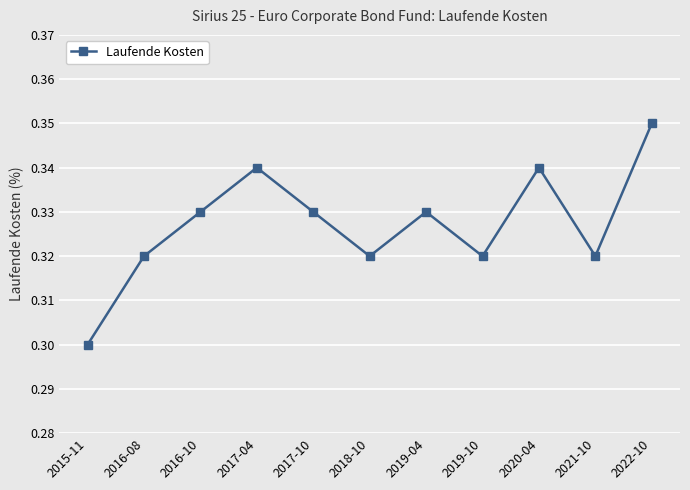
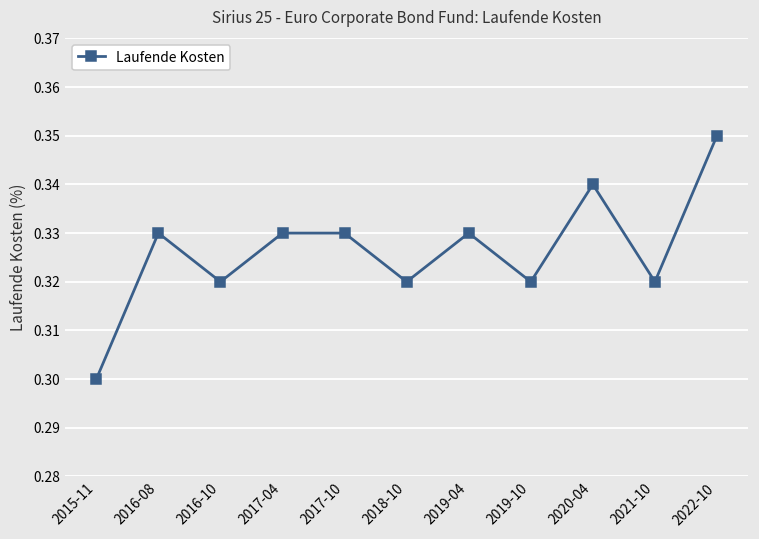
  {
    "2015-11": 0.30,
-   "2016-08": 0.32,
-   "2016-10": 0.33,
-   "2017-04": 0.34,
+   "2016-08": 0.33,
+   "2016-10": 0.32,
+   "2017-04": 0.33,
    "2017-10": 0.33,
    "2018-10": 0.32,
    "2019-04": 0.33,
    "2019-10": 0.32,
    "2020-04": 0.34,
    "2021-10": 0.32,
    "2022-10": 0.35
  }
